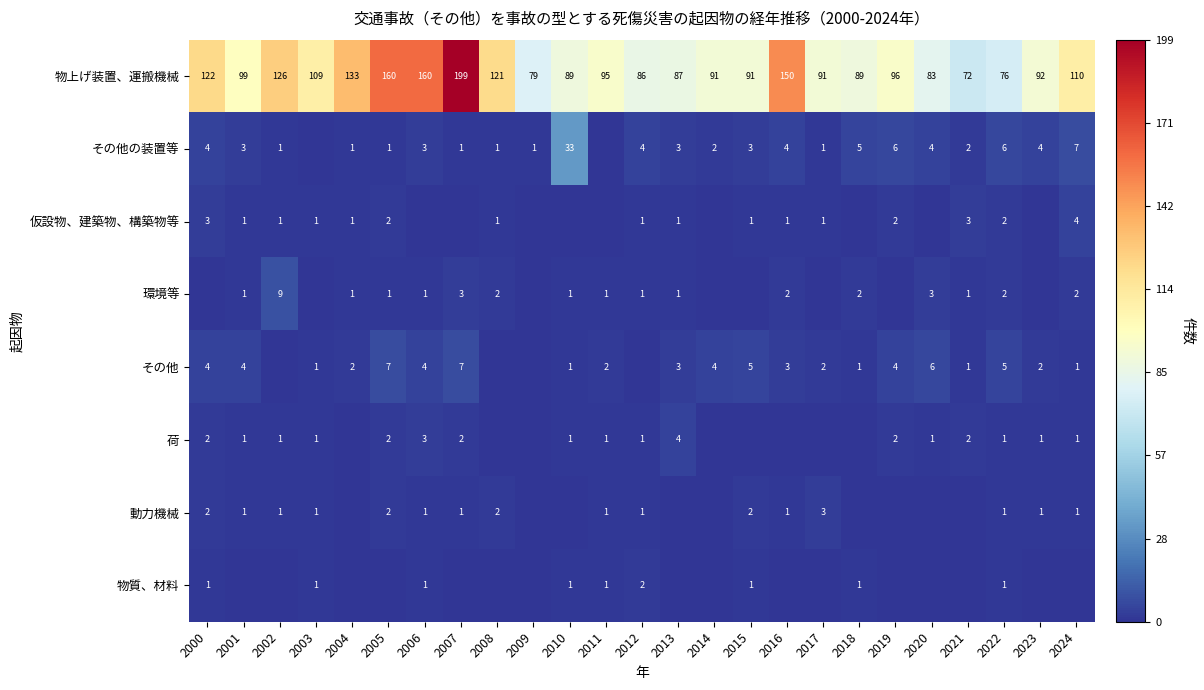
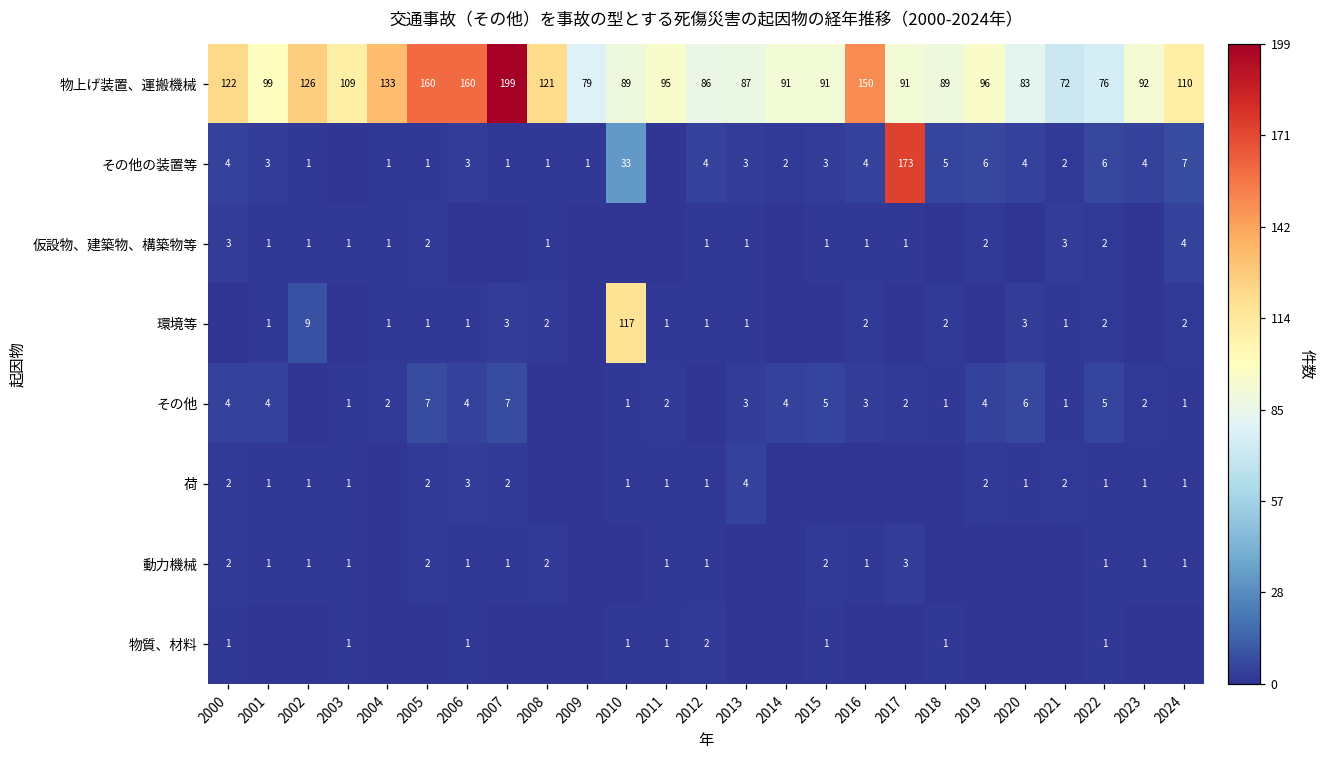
  {
    "物上げ装置、運搬機械": {
      "2000": 122,
      "2001": 99,
      "2002": 126,
      "2003": 109,
      "2004": 133,
      "2005": 160,
      "2006": 160,
      "2007": 199,
      "2008": 121,
      "2009": 79,
      "2010": 89,
      "2011": 95,
      "2012": 86,
      "2013": 87,
      "2014": 91,
      "2015": 91,
      "2016": 150,
      "2017": 91,
      "2018": 89,
      "2019": 96,
      "2020": 83,
      "2021": 72,
      "2022": 76,
      "2023": 92,
      "2024": 110
    },
    "その他の装置等": {
      "2000": 4,
      "2001": 3,
      "2002": 1,
      "2004": 1,
      "2005": 1,
      "2006": 3,
      "2007": 1,
      "2008": 1,
      "2009": 1,
      "2010": 33,
      "2012": 4,
      "2013": 3,
      "2014": 2,
      "2015": 3,
      "2016": 4,
-     "2017": 1,
+     "2017": 173,
      "2018": 5,
      "2019": 6,
      "2020": 4,
      "2021": 2,
      "2022": 6,
      "2023": 4,
      "2024": 7
    },
    "仮設物、建築物、構築物等": {
      "2000": 3,
      "2001": 1,
      "2002": 1,
      "2003": 1,
      "2004": 1,
      "2005": 2,
      "2008": 1,
      "2012": 1,
      "2013": 1,
      "2015": 1,
      "2016": 1,
      "2017": 1,
      "2019": 2,
      "2021": 3,
      "2022": 2,
      "2024": 4
    },
    "環境等": {
      "2001": 1,
      "2002": 9,
      "2004": 1,
      "2005": 1,
      "2006": 1,
      "2007": 3,
      "2008": 2,
-     "2010": 1,
+     "2010": 117,
      "2011": 1,
      "2012": 1,
      "2013": 1,
      "2016": 2,
      "2018": 2,
      "2020": 3,
      "2021": 1,
      "2022": 2,
      "2024": 2
    },
    "その他": {
      "2000": 4,
      "2001": 4,
      "2003": 1,
      "2004": 2,
      "2005": 7,
      "2006": 4,
      "2007": 7,
      "2010": 1,
      "2011": 2,
      "2013": 3,
      "2014": 4,
      "2015": 5,
      "2016": 3,
      "2017": 2,
      "2018": 1,
      "2019": 4,
      "2020": 6,
      "2021": 1,
      "2022": 5,
      "2023": 2,
      "2024": 1
    },
    "荷": {
      "2000": 2,
      "2001": 1,
      "2002": 1,
      "2003": 1,
      "2005": 2,
      "2006": 3,
      "2007": 2,
      "2010": 1,
      "2011": 1,
      "2012": 1,
      "2013": 4,
      "2019": 2,
      "2020": 1,
      "2021": 2,
      "2022": 1,
      "2023": 1,
      "2024": 1
    },
    "動力機械": {
      "2000": 2,
      "2001": 1,
      "2002": 1,
      "2003": 1,
      "2005": 2,
      "2006": 1,
      "2007": 1,
      "2008": 2,
      "2011": 1,
      "2012": 1,
      "2015": 2,
      "2016": 1,
      "2017": 3,
      "2022": 1,
      "2023": 1,
      "2024": 1
    },
    "物質、材料": {
      "2000": 1,
      "2003": 1,
      "2006": 1,
      "2010": 1,
      "2011": 1,
      "2012": 2,
      "2015": 1,
      "2018": 1,
      "2022": 1
    }
  }
